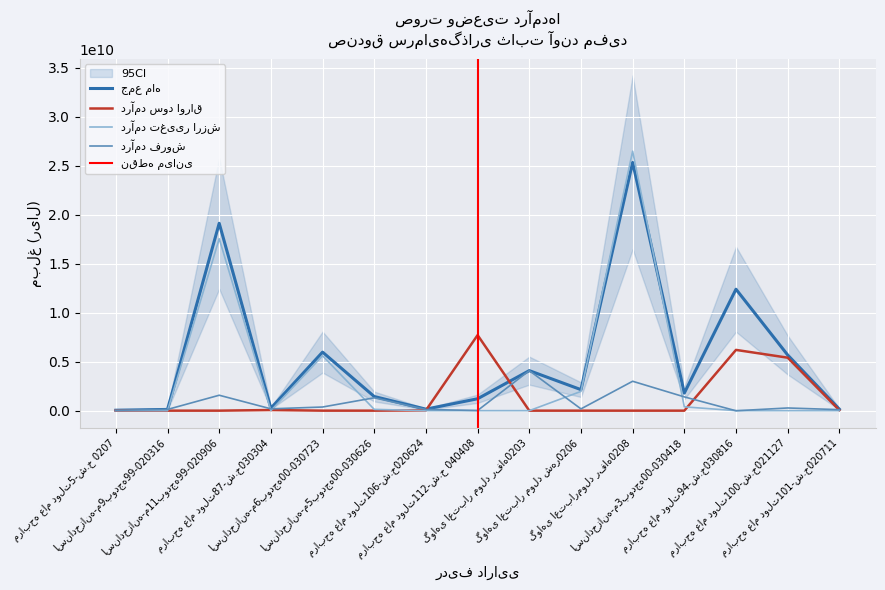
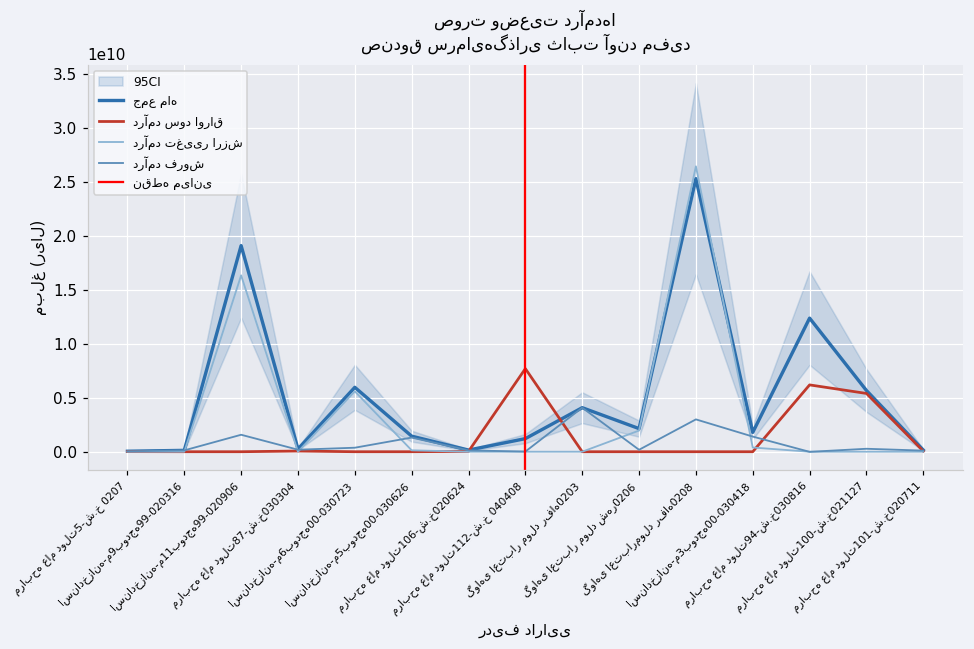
  {
    "درآمد سود اوراق": {
      "اسنادخزانه-م11بودجه99-020906": 0,
      "اسنادخزانه-م6بودجه00-030723": 0,
      "مرابحه عام دولت112-ش.خ 040408": 8000000000,
      "گواهی اعتبارمولد رفاه0208": 0,
      "اسنادخزانه-م3بودجه00-030418": 0,
      "مرابحه عام دولت94-ش.خ030816": 6000000000,
      "مرابحه عام دولت100-ش.خ021127": 5000000000
    },
    "درآمد تغییر ارزش": {
-     "اسنادخزانه-م11بودجه99-020906": 18000000000,
+     "اسنادخزانه-م11بودجه99-020906": 16000000000,
      "اسنادخزانه-م6بودجه00-030723": 6000000000,
      "گواهی اعتبارمولد رفاه0208": 26000000000,
      "اسنادخزانه-م3بودجه00-030418": 0,
      "مرابحه عام دولت100-ش.خ021127": 0
    }
  }
